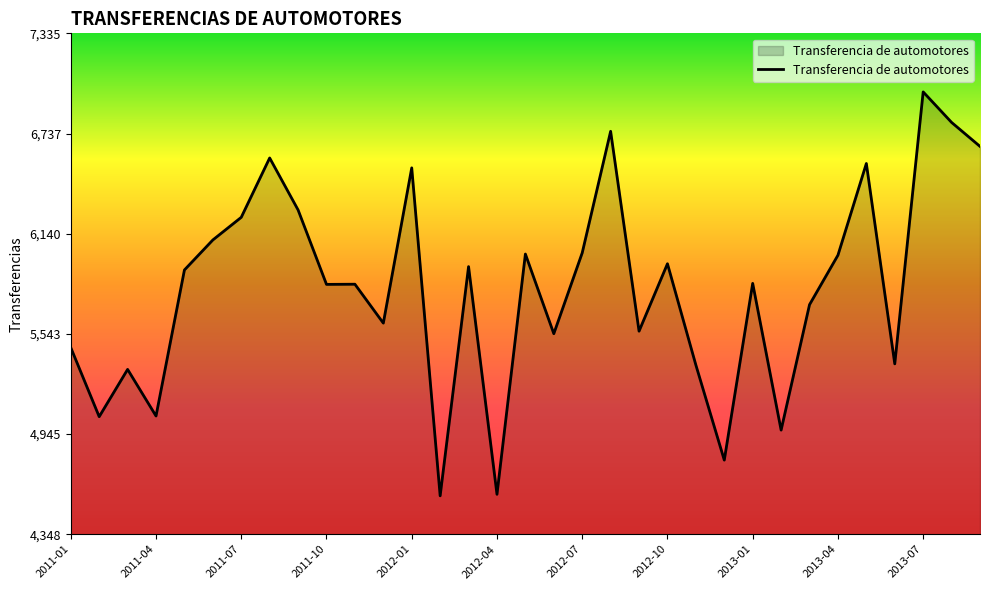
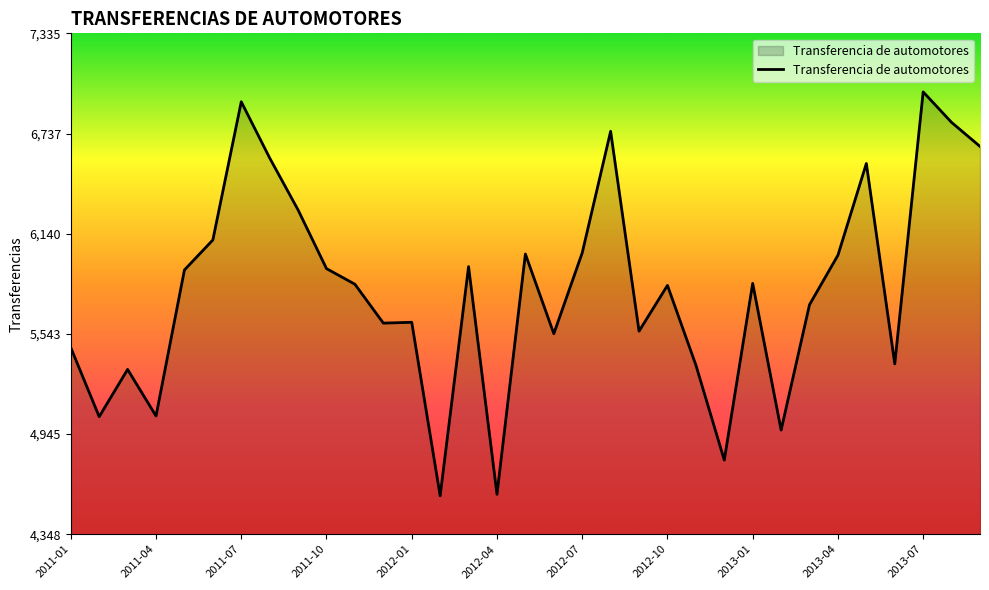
  {
    "2011-01": "5,460",
    "2011-04": "5,050",
-   "2011-07": "6,240",
-   "2011-10": "5,840",
-   "2012-01": "6,530",
+   "2011-07": "6,930",
+   "2011-10": "5,930",
+   "2012-01": "5,610",
    "2012-04": "4,590",
    "2012-07": "6,030",
-   "2012-10": "5,960",
+   "2012-10": "5,830",
    "2013-01": "5,840",
    "2013-04": "6,010",
    "2013-07": "6,990"
  }
